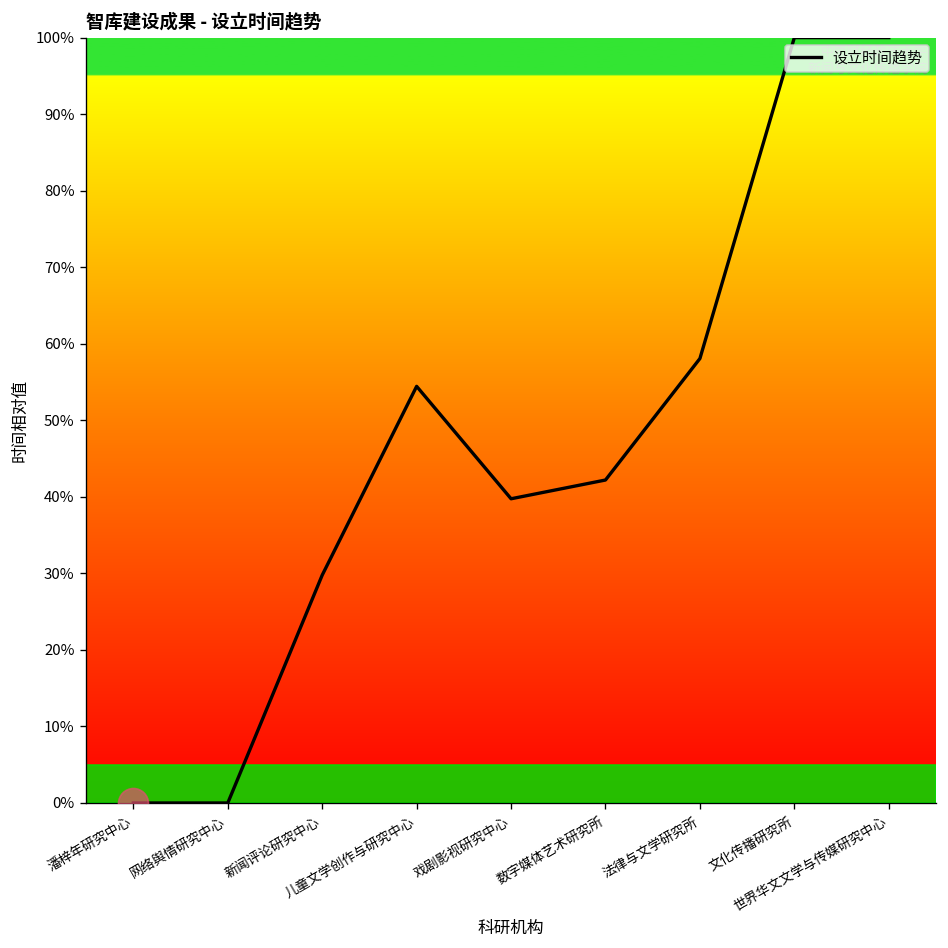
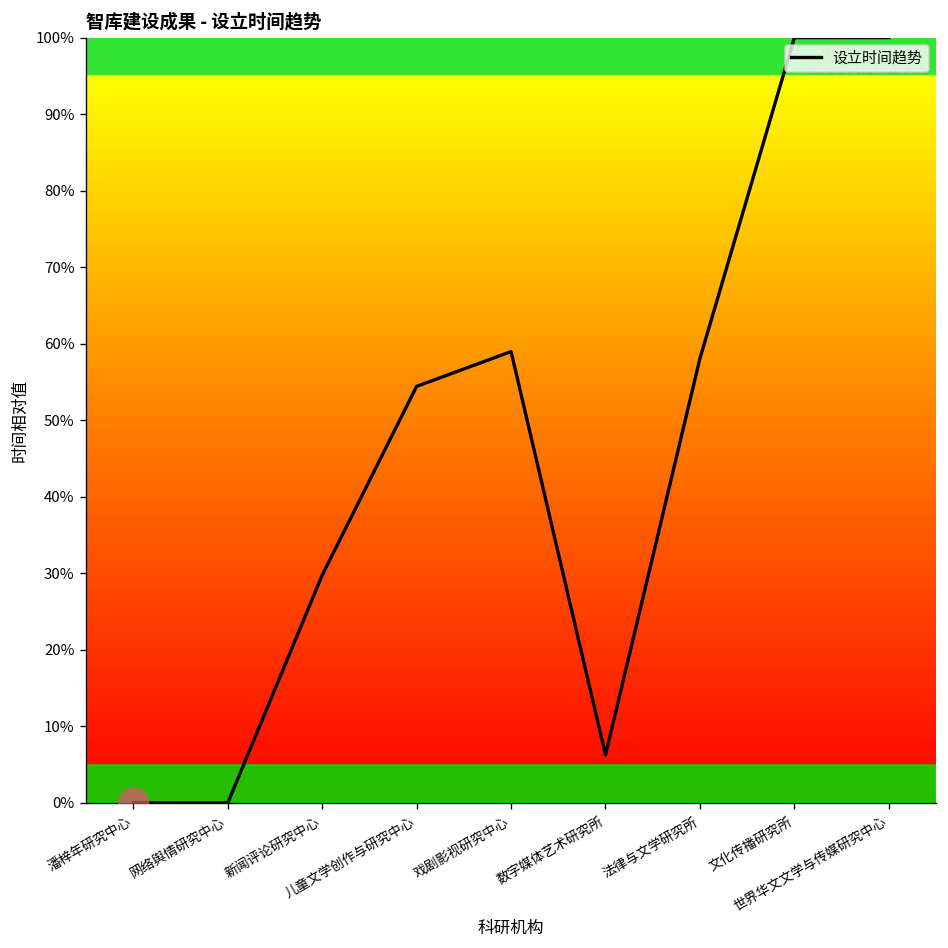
  {
    "设立时间趋势": {
      "新闻评论研究中心": "30%",
      "儿童文学创作与研究中心": "54%",
-     "戏剧影视研究中心": "40%",
-     "数字媒体艺术研究所": "42%",
+     "戏剧影视研究中心": "59%",
+     "数字媒体艺术研究所": "6%",
      "法律与文学研究所": "58%",
      "文化传播研究所": "100%",
      "世界华文文学与传媒研究中心": "100%"
    }
  }
